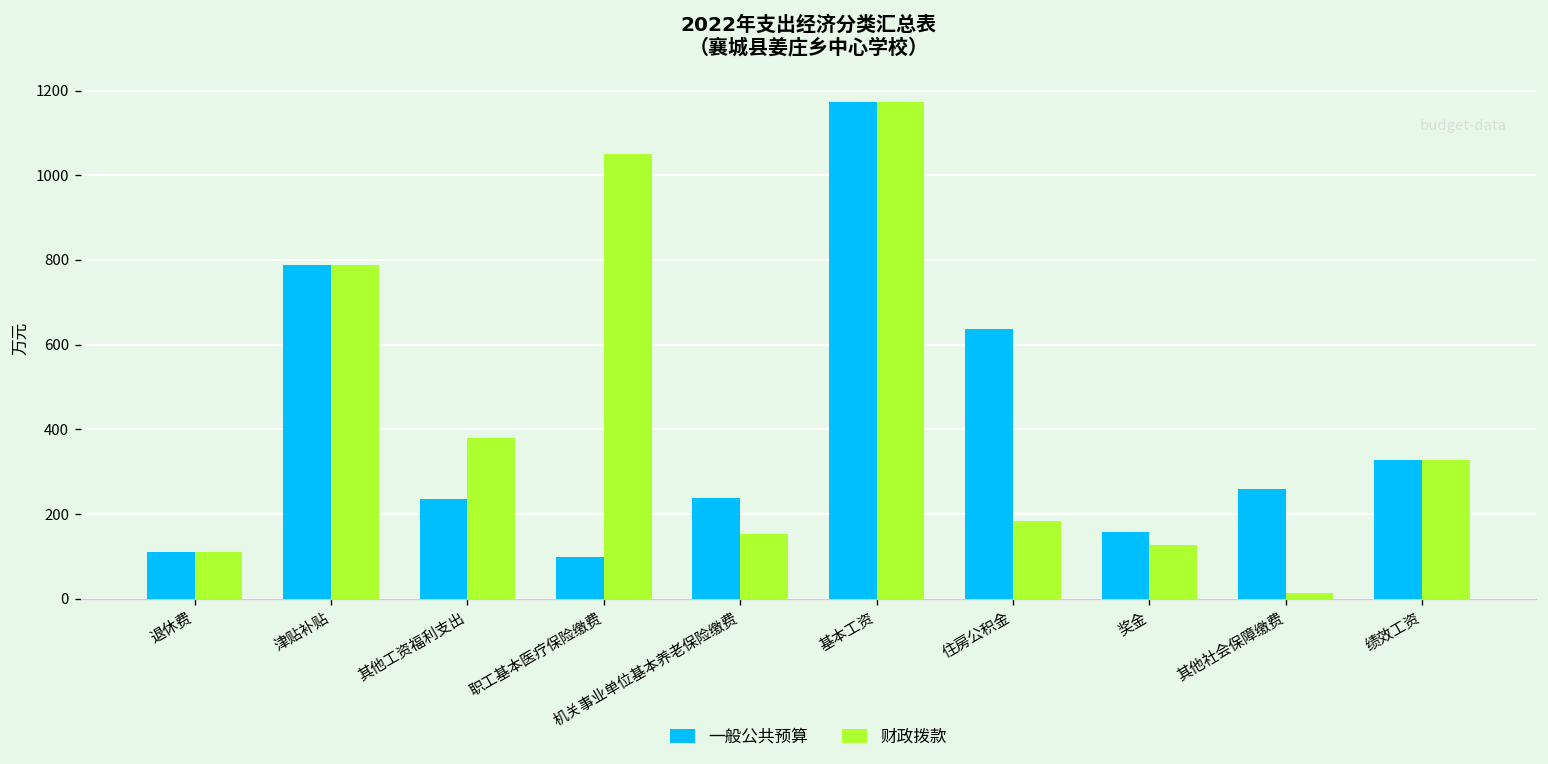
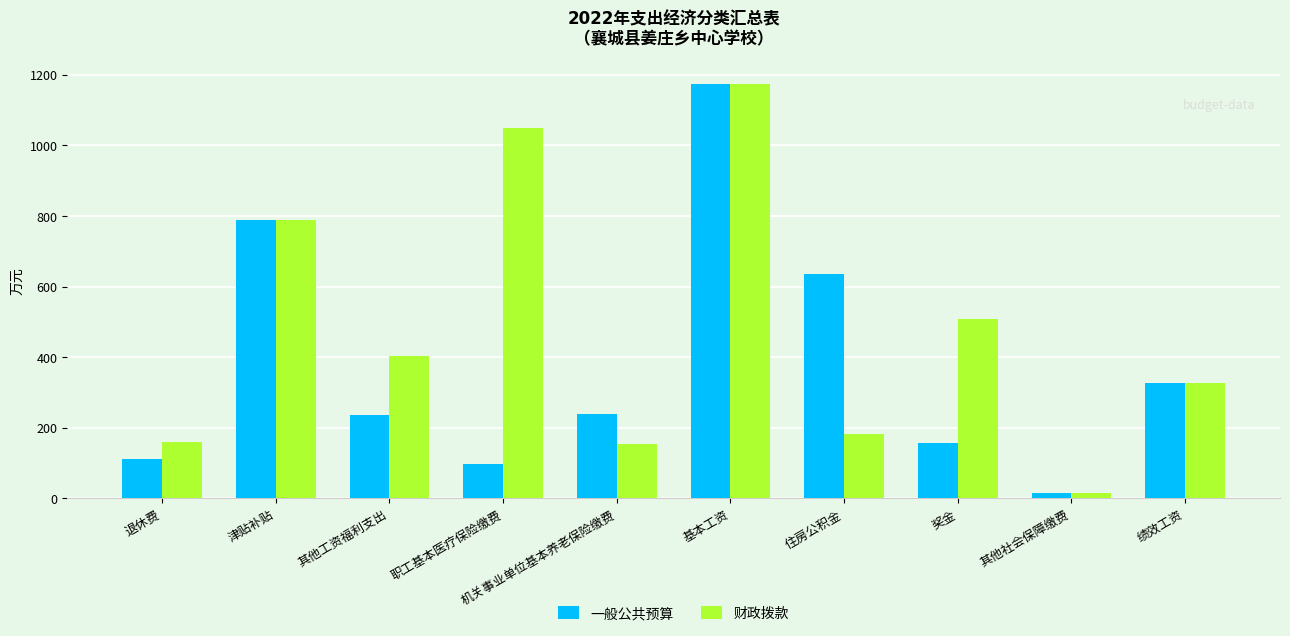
  {
    "一般公共预算": {
      "退休费": 110,
      "津贴补贴": 790,
      "其他工资福利支出": 240,
      "职工基本医疗保险缴费": 100,
      "机关事业单位基本养老保险缴费": 240,
      "基本工资": 1170,
      "住房公积金": 640,
      "奖金": 160,
-     "其他社会保障缴费": 260,
+     "其他社会保障缴费": 10,
      "绩效工资": 330
    },
    "财政拨款": {
-     "退休费": 110,
+     "退休费": 160,
      "津贴补贴": 790,
-     "其他工资福利支出": 380,
+     "其他工资福利支出": 400,
      "职工基本医疗保险缴费": 1050,
      "机关事业单位基本养老保险缴费": 150,
      "基本工资": 1170,
      "住房公积金": 180,
-     "奖金": 130,
+     "奖金": 510,
      "其他社会保障缴费": 10,
      "绩效工资": 330
    }
  }
